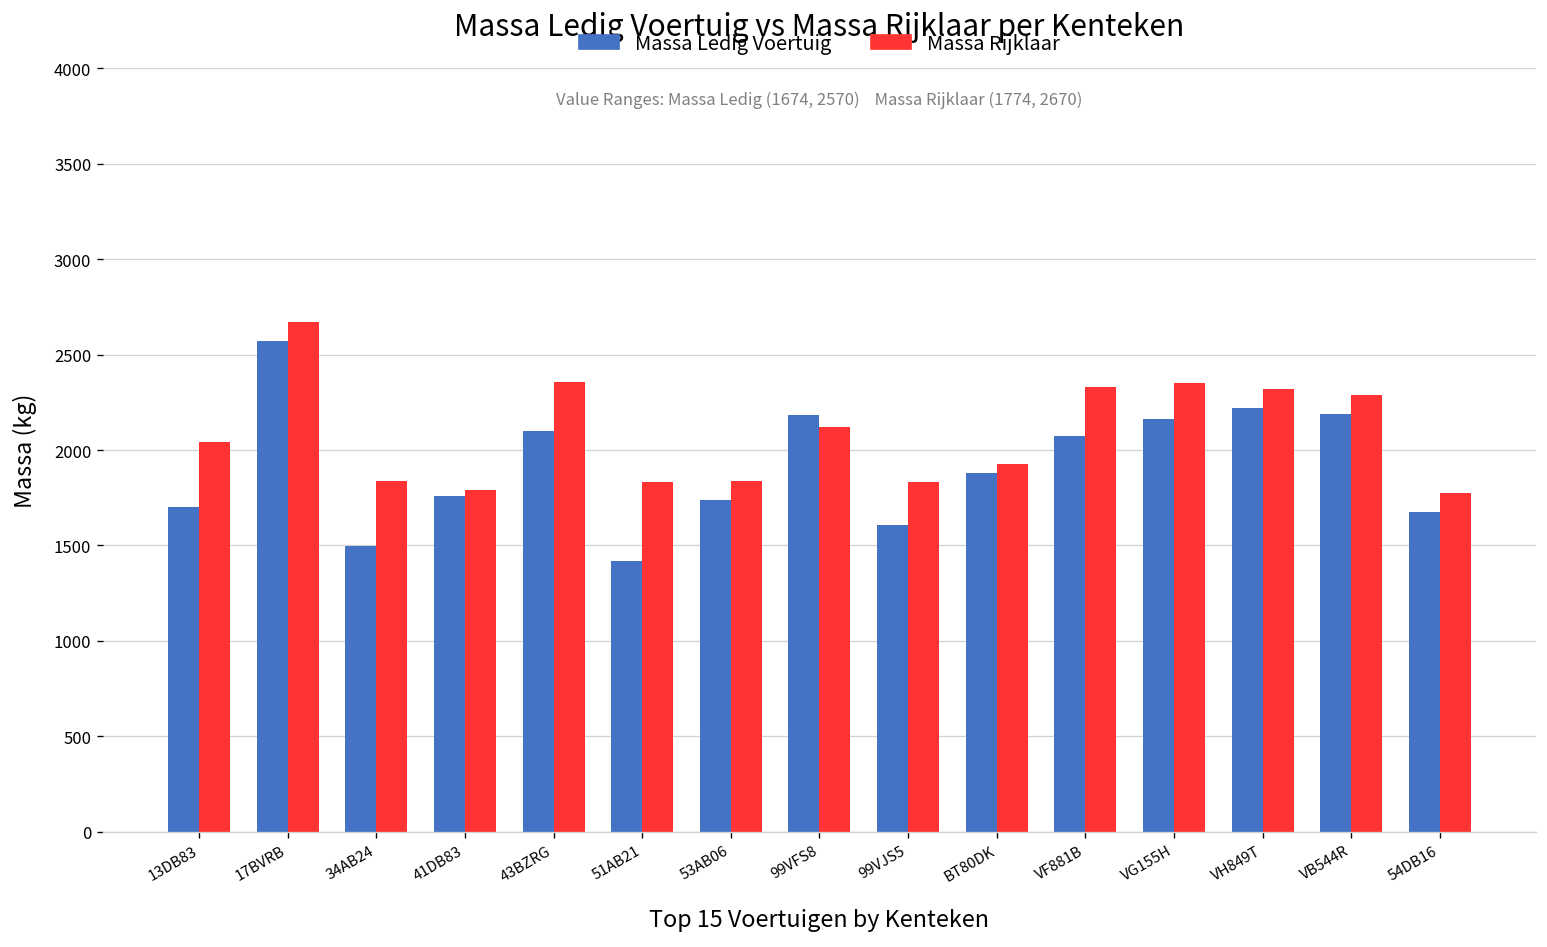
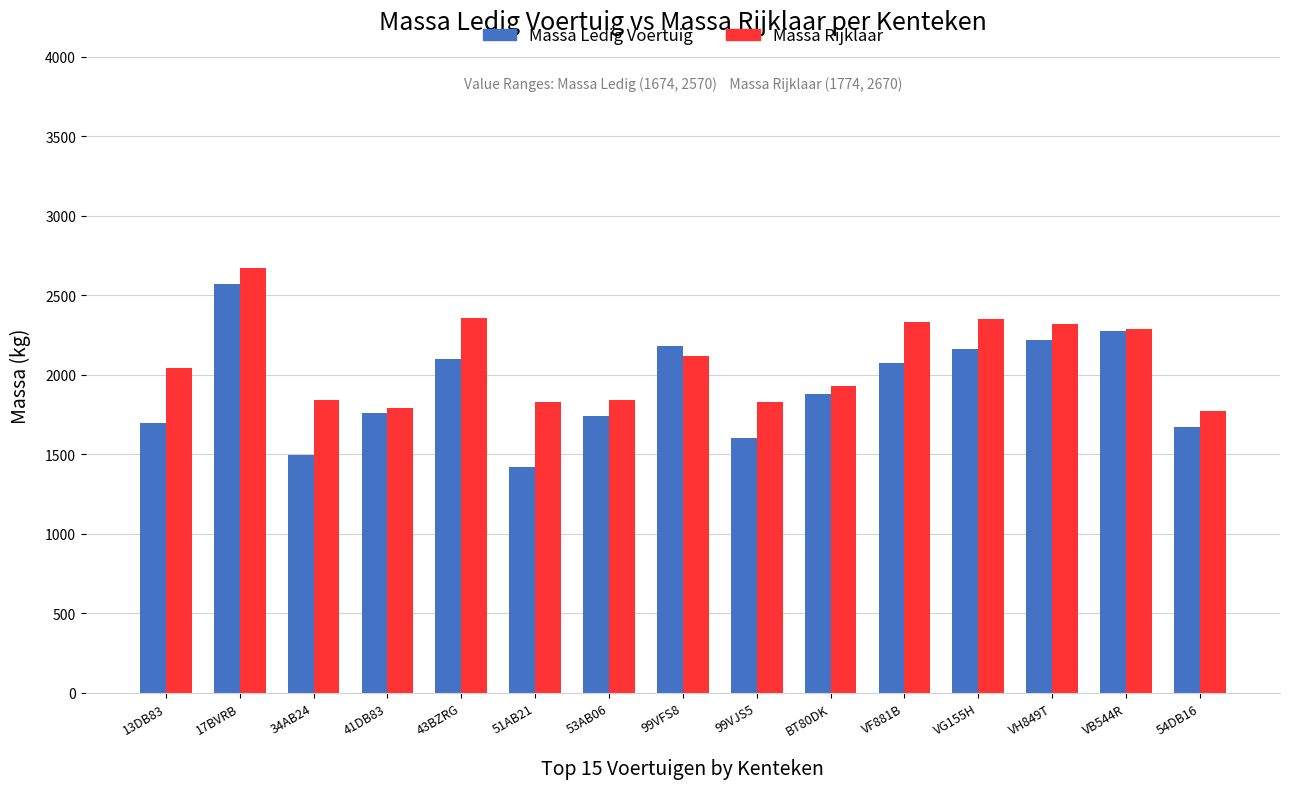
  {
    "Massa Ledig Voertuig": {
      "13DB83": 1700,
      "17BVRB": 2570,
      "34AB24": 1500,
      "41DB83": 1760,
      "43BZRG": 2100,
      "51AB21": 1420,
      "53AB06": 1740,
      "99VFS8": 2180,
      "99VJS5": 1610,
      "BT80DK": 1880,
      "VF881B": 2070,
      "VG155H": 2160,
      "VH849T": 2220,
-     "VB544R": 2190,
+     "VB544R": 2280,
      "54DB16": 1670
    },
    "Massa Rijklaar": {
      "13DB83": 2040,
      "17BVRB": 2670,
      "34AB24": 1840,
      "41DB83": 1790,
      "43BZRG": 2360,
      "51AB21": 1830,
      "53AB06": 1840,
      "99VFS8": 2120,
      "99VJS5": 1830,
      "BT80DK": 1930,
      "VF881B": 2330,
      "VG155H": 2350,
      "VH849T": 2320,
      "VB544R": 2290,
      "54DB16": 1770
    }
  }
